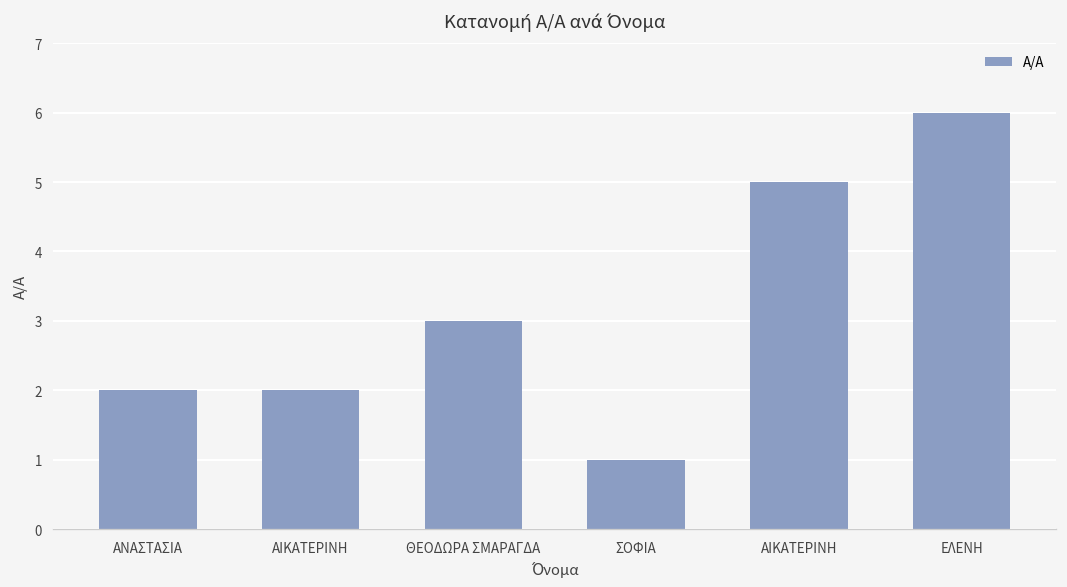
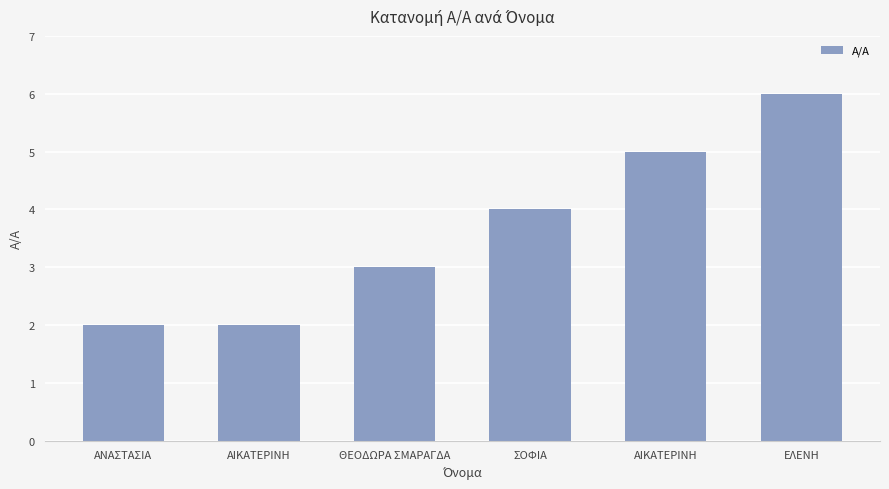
  {
    "ΑΝΑΣΤΑΣΙΑ": 2,
    "ΘΕΟΔΩΡΑ ΣΜΑΡΑΓΔΑ": 3,
-   "ΣΟΦΙΑ": 1,
+   "ΣΟΦΙΑ": 4,
    "ΕΛΕΝΗ": 6
  }
